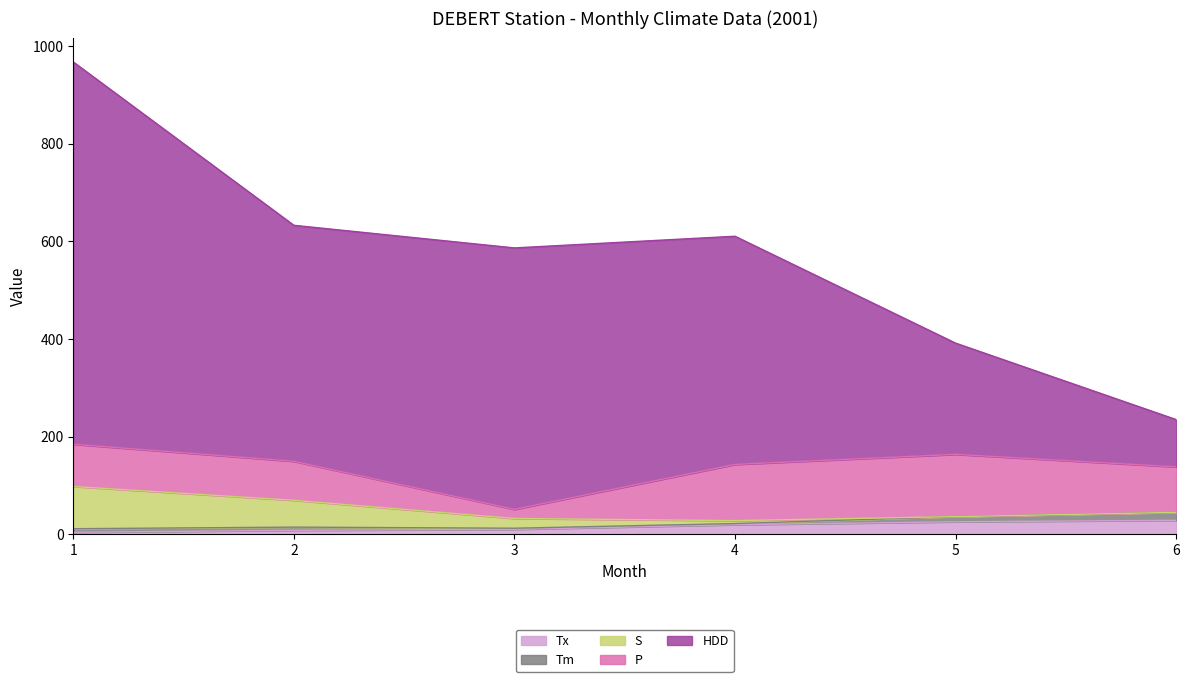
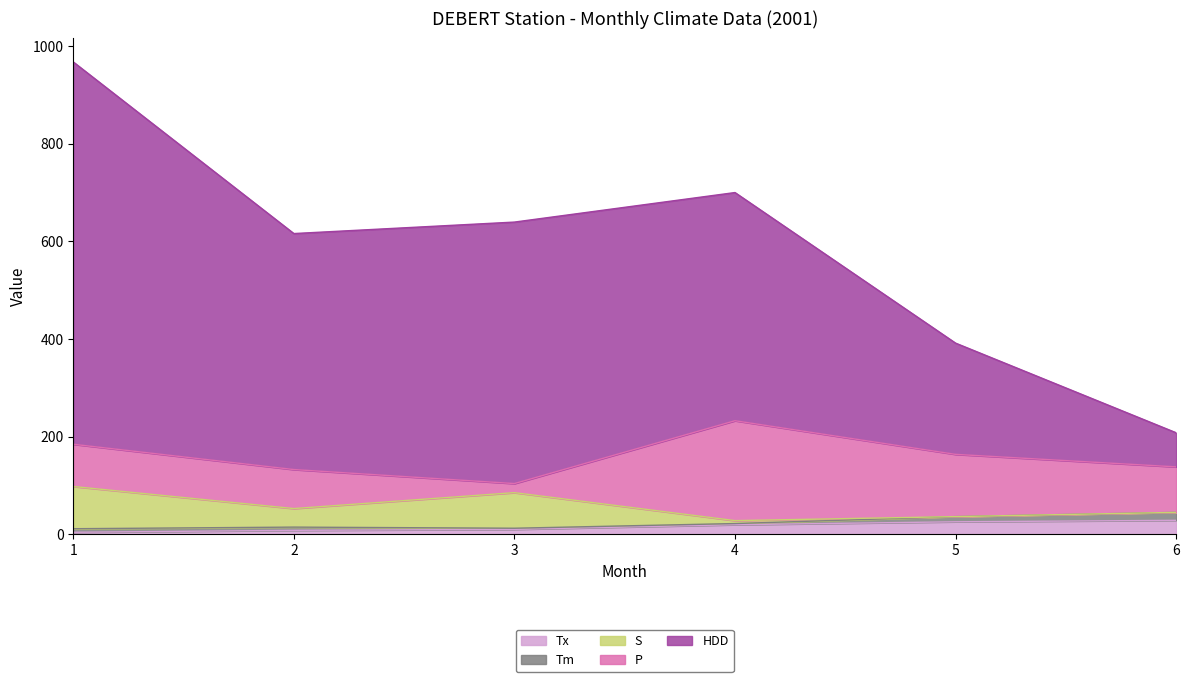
  {
    "Tx": {
      "1": 0,
      "2": 10,
      "5": 30,
      "6": 30
    },
    "Tm": {
      "1": 10,
      "2": 10
    },
    "S": {
      "1": 90,
-     "2": 50,
-     "3": 20,
+     "2": 40,
+     "3": 70,
      "4": 10
    },
    "P": {
      "1": 90,
      "2": 80,
      "3": 20,
-     "4": 120,
+     "4": 200,
      "5": 130,
      "6": 90
    },
    "HDD": {
      "1": 780,
      "2": 480,
      "3": 540,
      "4": 470,
      "5": 230,
-     "6": 100
+     "6": 70
    }
  }
